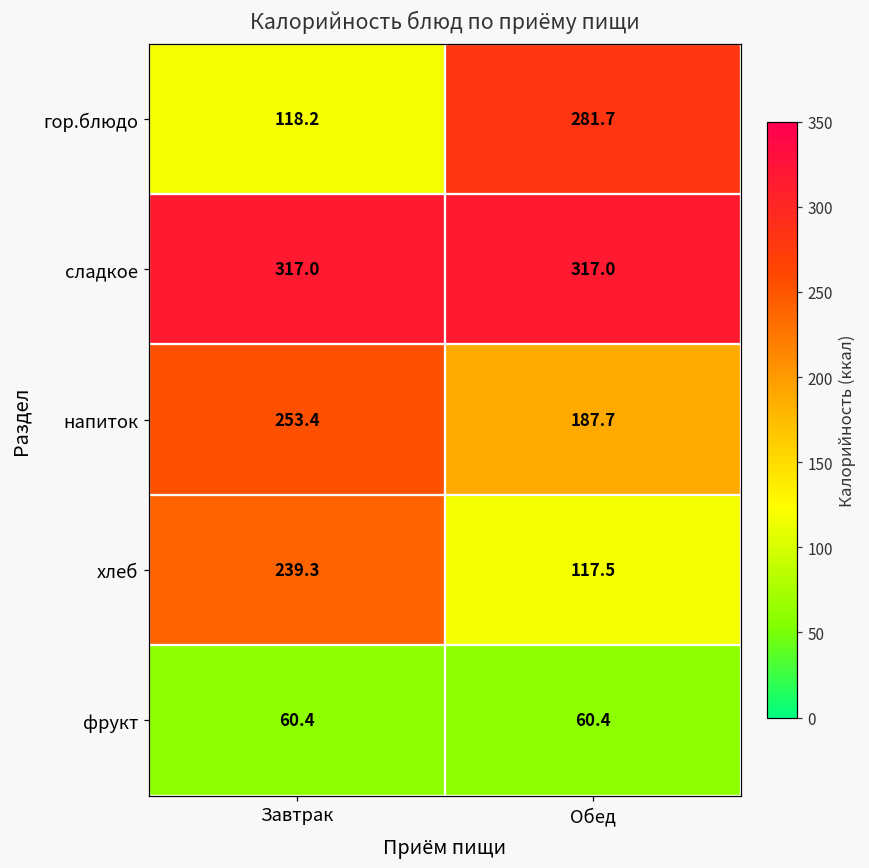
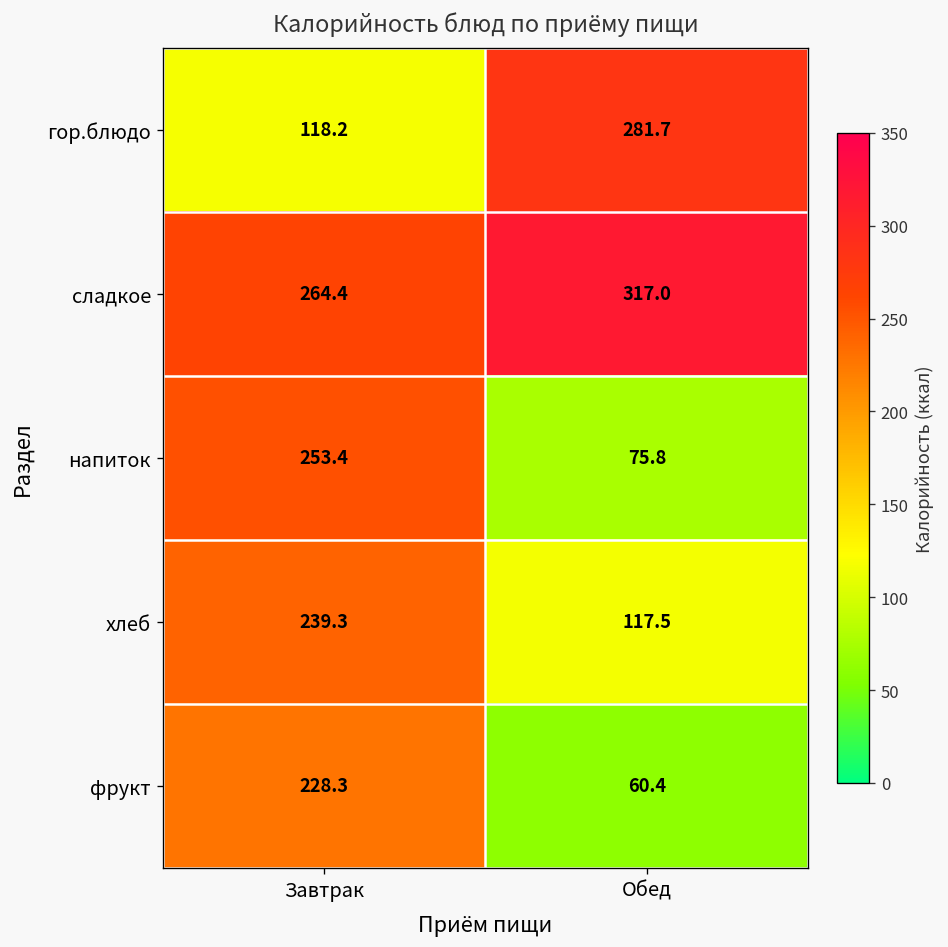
  {
    "гор.блюдо": {
      "Завтрак": 118.2,
      "Обед": 281.7
    },
    "сладкое": {
-     "Завтрак": 317.0,
+     "Завтрак": 264.4,
      "Обед": 317.0
    },
    "напиток": {
      "Завтрак": 253.4,
-     "Обед": 187.7
+     "Обед": 75.8
    },
    "хлеб": {
      "Завтрак": 239.3,
      "Обед": 117.5
    },
    "фрукт": {
-     "Завтрак": 60.4,
+     "Завтрак": 228.3,
      "Обед": 60.4
    }
  }
